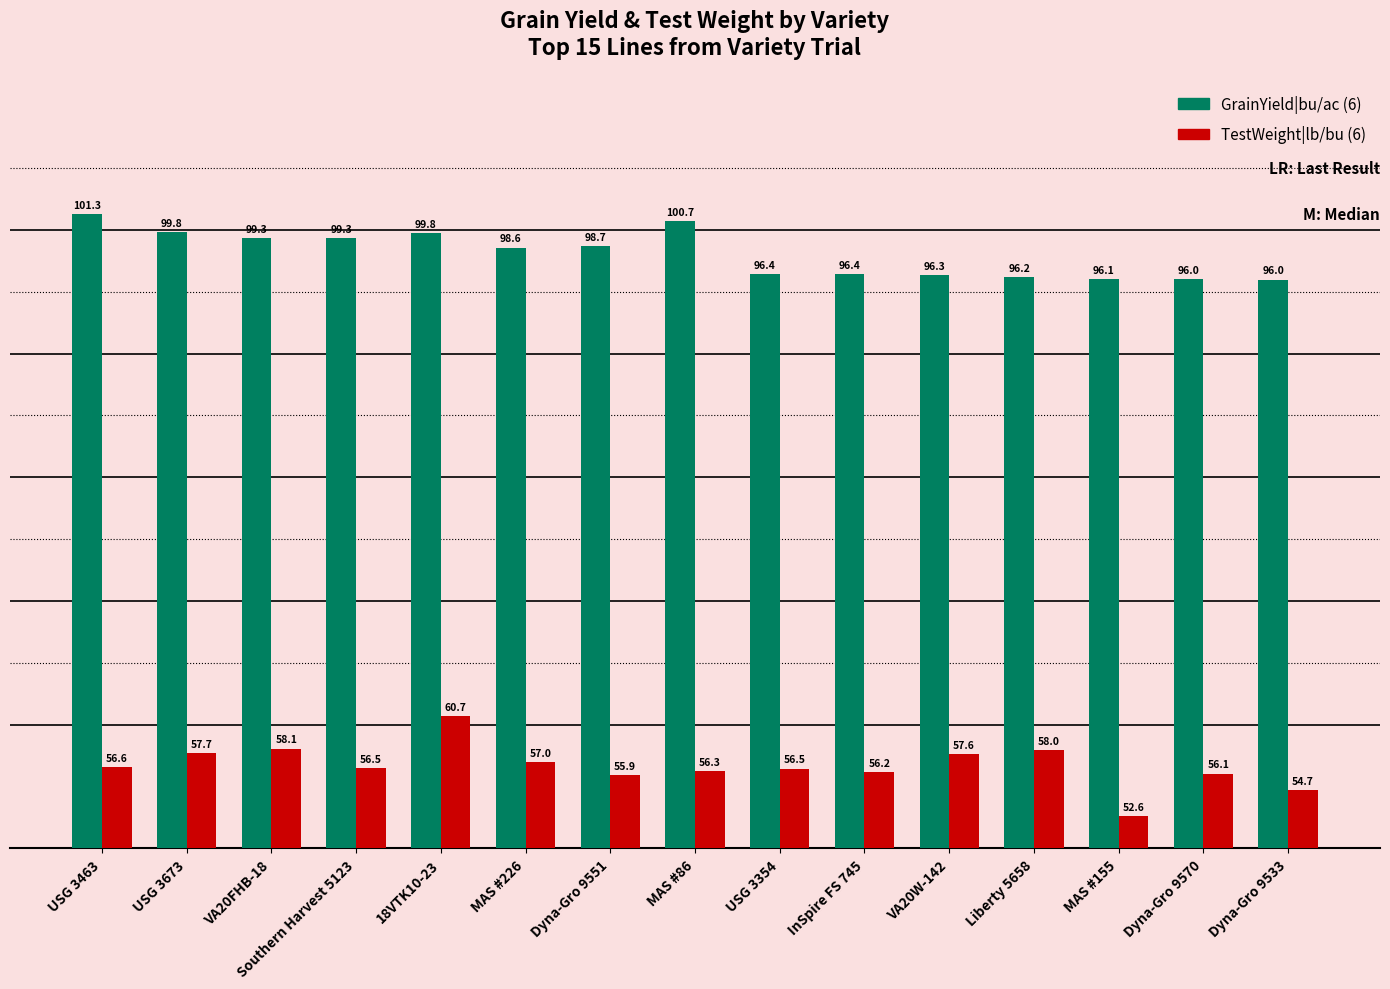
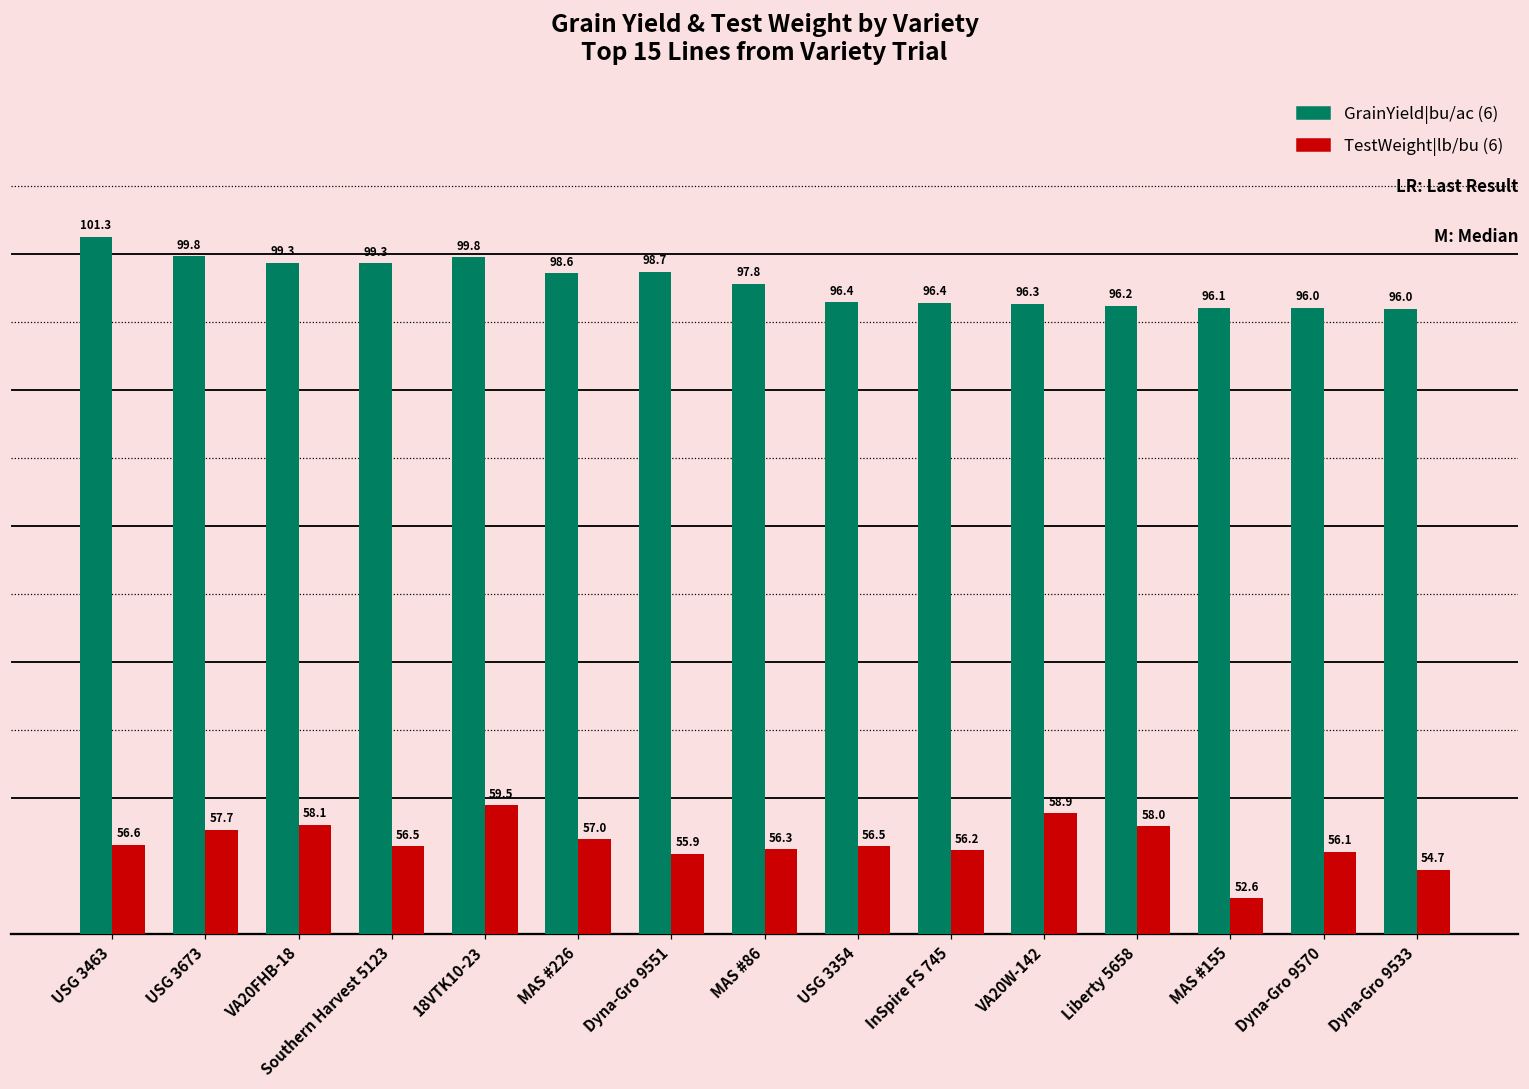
  {
    "GrainYield|bu/ac (6)": {
      "USG 3463": 101.3,
      "USG 3673": 99.8,
      "VA20FHB-18": 99.3,
      "Southern Harvest 5123": 99.3,
      "18VTK10-23": 99.8,
      "MAS #226": 98.6,
      "Dyna-Gro 9551": 98.7,
-     "MAS #86": 100.7,
+     "MAS #86": 97.8,
      "USG 3354": 96.4,
      "InSpire FS 745": 96.4,
      "VA20W-142": 96.3,
      "Liberty 5658": 96.2,
      "MAS #155": 96.1,
      "Dyna-Gro 9570": 96.0,
      "Dyna-Gro 9533": 96.0
    },
    "TestWeight|lb/bu (6)": {
      "USG 3463": 56.6,
      "USG 3673": 57.7,
      "VA20FHB-18": 58.1,
      "Southern Harvest 5123": 56.5,
-     "18VTK10-23": 60.7,
+     "18VTK10-23": 59.5,
      "MAS #226": 57.0,
      "Dyna-Gro 9551": 55.9,
      "MAS #86": 56.3,
      "USG 3354": 56.5,
      "InSpire FS 745": 56.2,
-     "VA20W-142": 57.6,
+     "VA20W-142": 58.9,
      "Liberty 5658": 58.0,
      "MAS #155": 52.6,
      "Dyna-Gro 9570": 56.1,
      "Dyna-Gro 9533": 54.7
    }
  }
